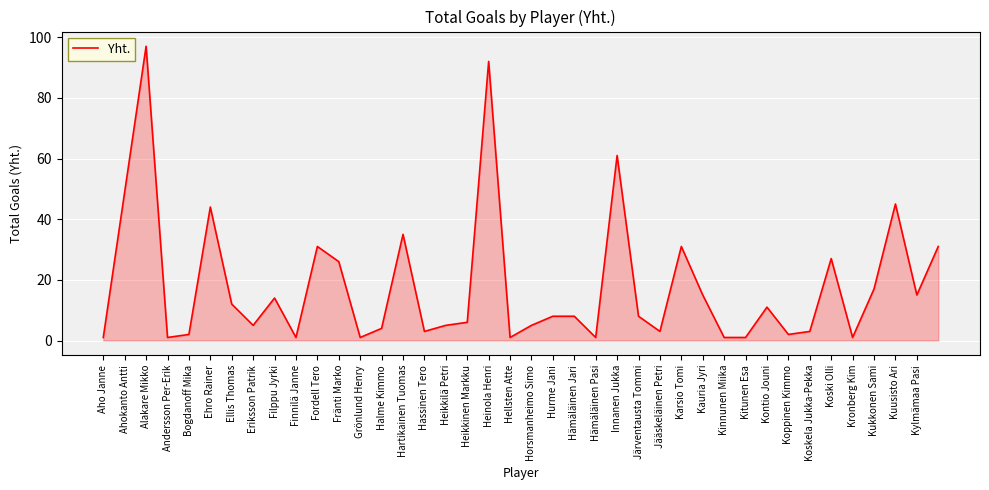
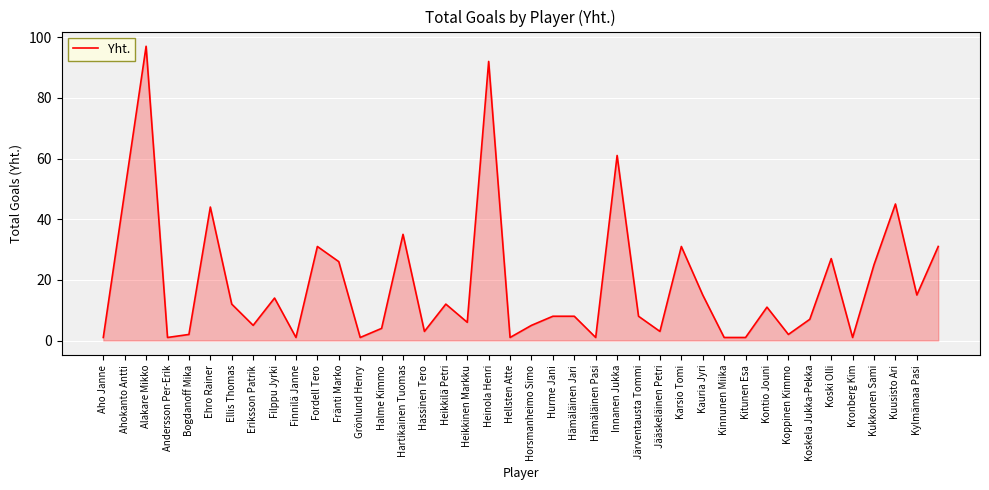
  {
    "Aho Janne": 1,
    "Ahokanto Antti": 49,
    "Alakare Mikko": 97,
    "Andersson Per-Erik": 1,
    "Bogdanoff Mika": 2,
    "Ehro Rainer": 44,
    "Ellis Thomas": 12,
    "Eriksson Patrik": 5,
    "Filppu Jyrki": 14,
    "Finnilä Janne": 1,
    "Fordell Tero": 31,
    "Fränti Marko": 26,
    "Grönlund Henry": 1,
    "Halme Kimmo": 4,
    "Hartikainen Tuomas": 35,
    "Hassinen Tero": 3,
-   "Heikkilä Petri": 5,
+   "Heikkilä Petri": 12,
    "Heikkinen Markku": 6,
    "Heinola Henri": 92,
    "Hellsten Atte": 1,
    "Horsmanheimo Simo": 5,
    "Hurme Jani": 8,
    "Hämäläinen Jari": 8,
    "Hämäläinen Pasi": 1,
    "Innanen Jukka": 61,
    "Järventausta Tommi": 8,
    "Jääskeläinen Petri": 3,
    "Karsio Tomi": 31,
    "Kauria Jyri": 15,
    "Kinnunen Miika": 1,
    "Kitunen Esa": 1,
    "Kontio Jouni": 11,
    "Koppinen Kimmo": 2,
-   "Koskela Jukka-Pekka": 3,
+   "Koskela Jukka-Pekka": 7,
    "Koski Olli": 27,
    "Kronberg Kim": 1,
-   "Kukkonen Sami": 17,
+   "Kukkonen Sami": 25,
    "Kuusisto Ari": 45,
    "Kylmämaa Pasi": 15
  }
